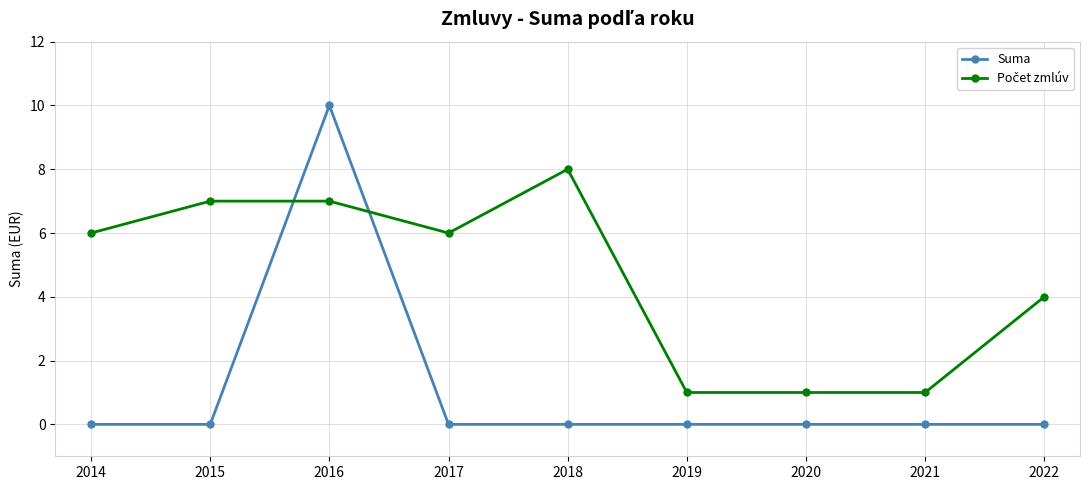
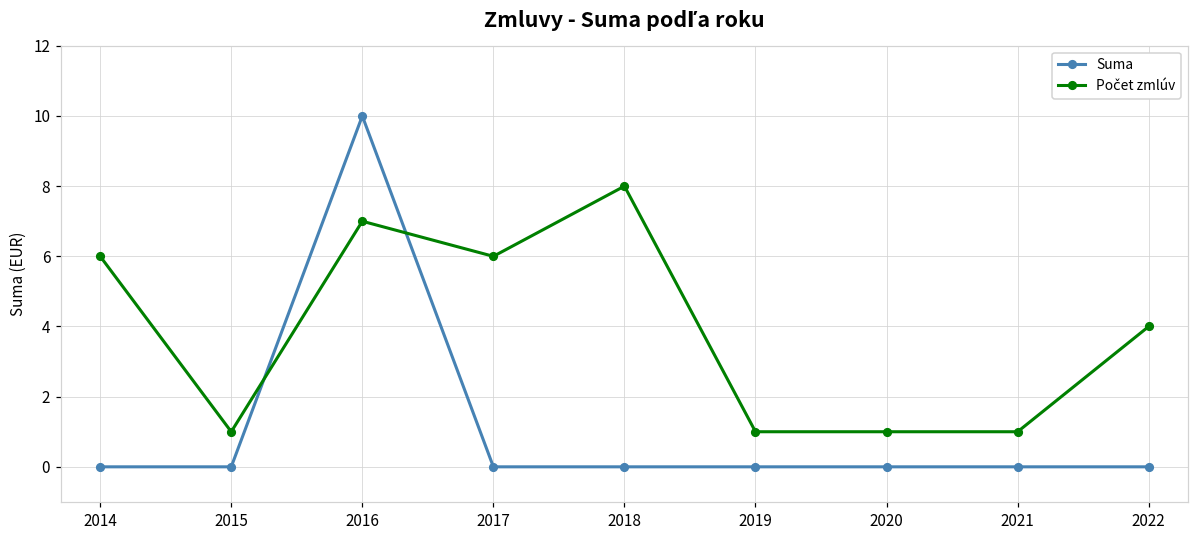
  {
    "Suma": {
      "2014": 0,
      "2015": 0,
      "2016": 10,
      "2017": 0,
      "2018": 0,
      "2019": 0,
      "2020": 0,
      "2021": 0,
      "2022": 0
    },
    "Počet zmlúv": {
      "2014": 6,
-     "2015": 7,
+     "2015": 1,
      "2016": 7,
      "2017": 6,
      "2018": 8,
      "2019": 1,
      "2020": 1,
      "2021": 1,
      "2022": 4
    }
  }
